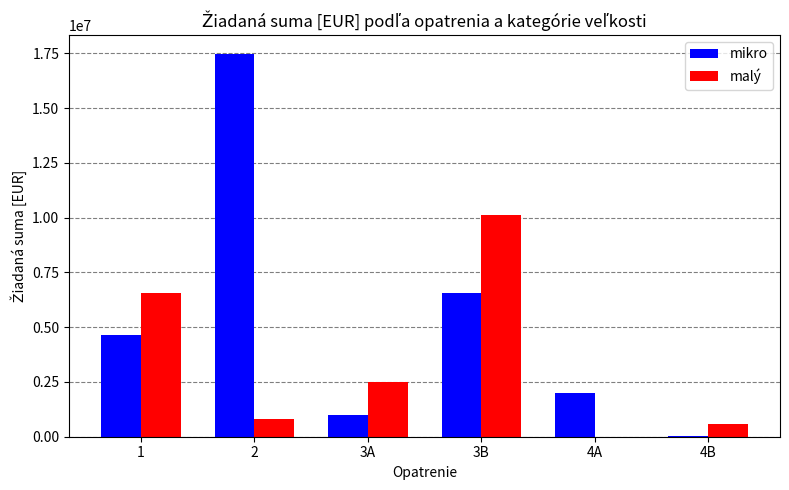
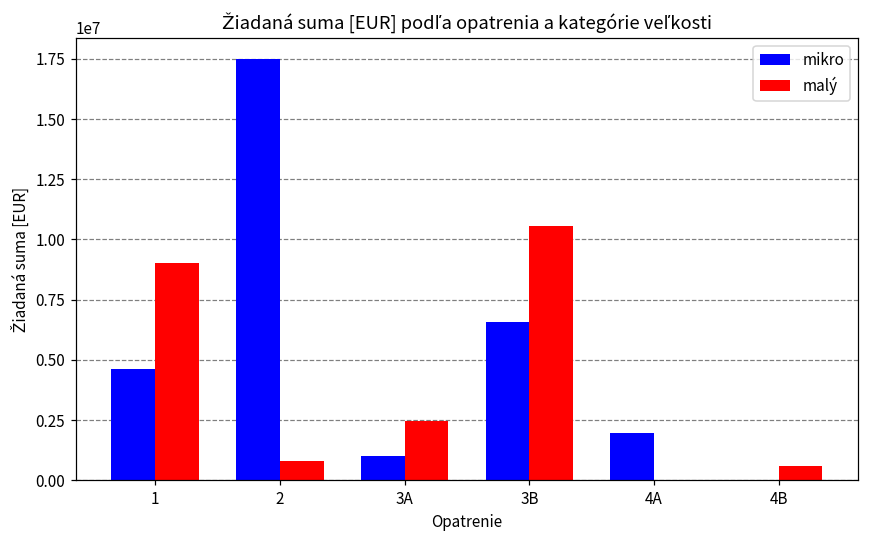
  {
    "mikro": {
      "1": 4600000,
      "2": 17500000,
      "3A": 1000000,
      "3B": 6600000,
      "4A": 2000000
    },
    "malý": {
-     "1": 6600000,
+     "1": 9000000,
      "2": 800000,
      "3A": 2500000,
-     "3B": 10100000,
+     "3B": 10600000,
      "4B": 600000
    }
  }
